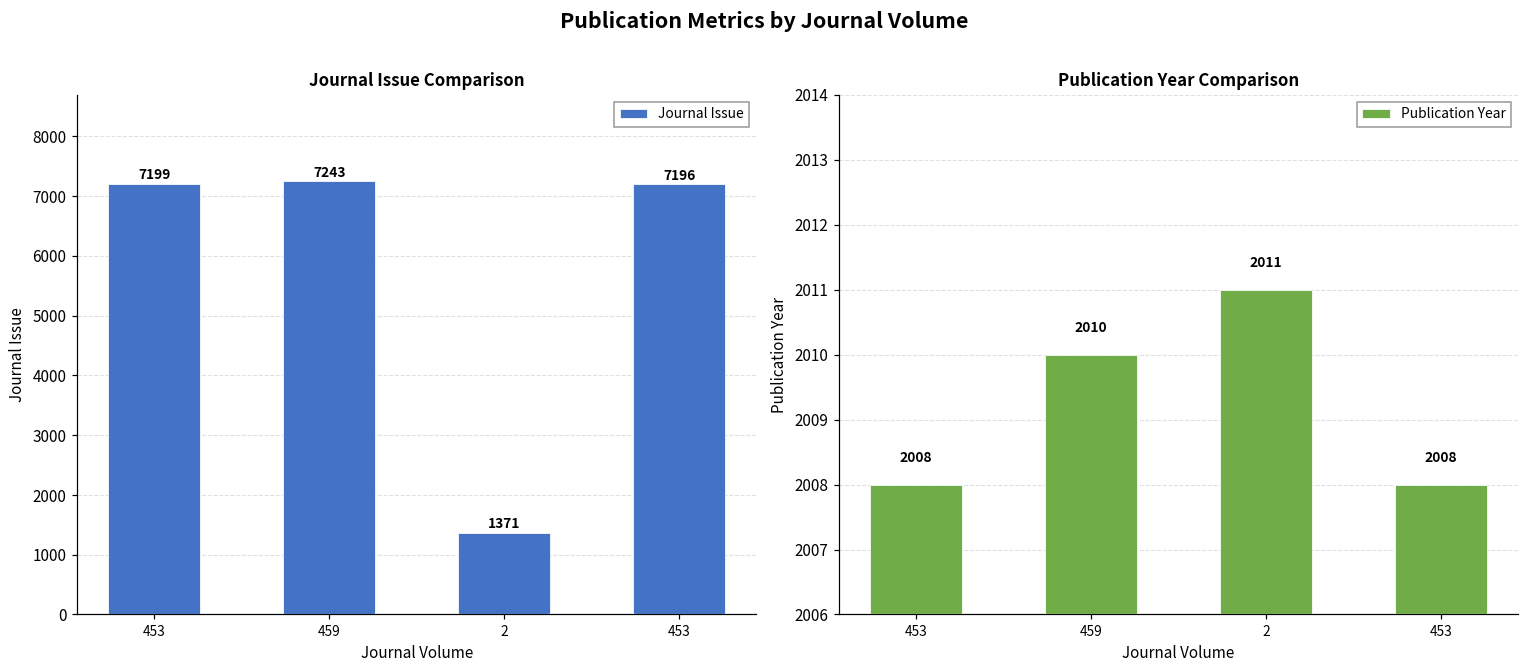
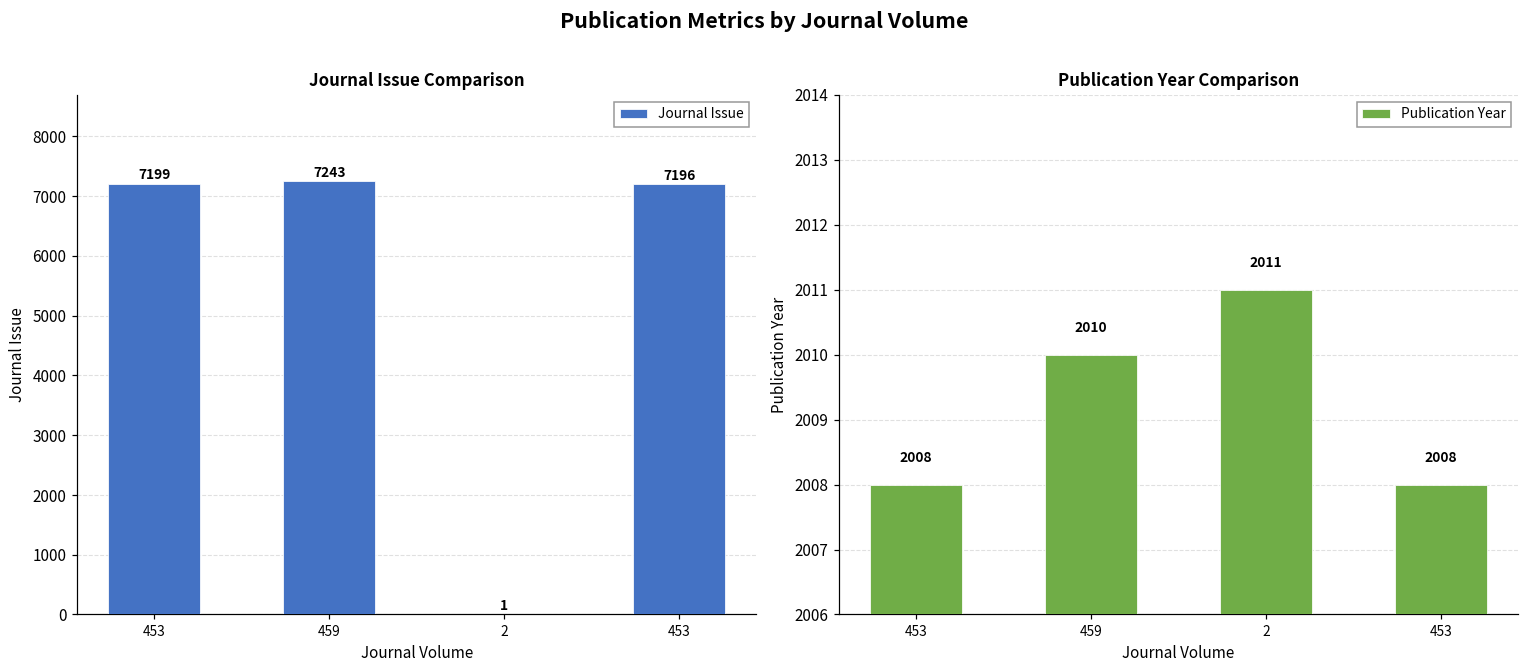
  {
    "Journal Issue Comparison": {
      "459": 7243,
-     "2": 1371
+     "2": 1
    },
    "Publication Year Comparison": {
      "459": 2010,
      "2": 2011
    }
  }
